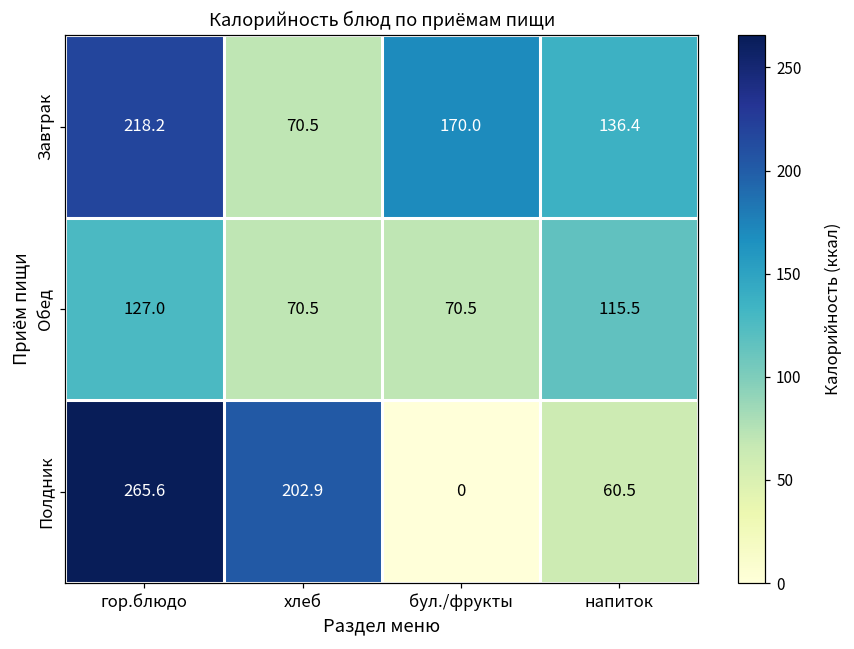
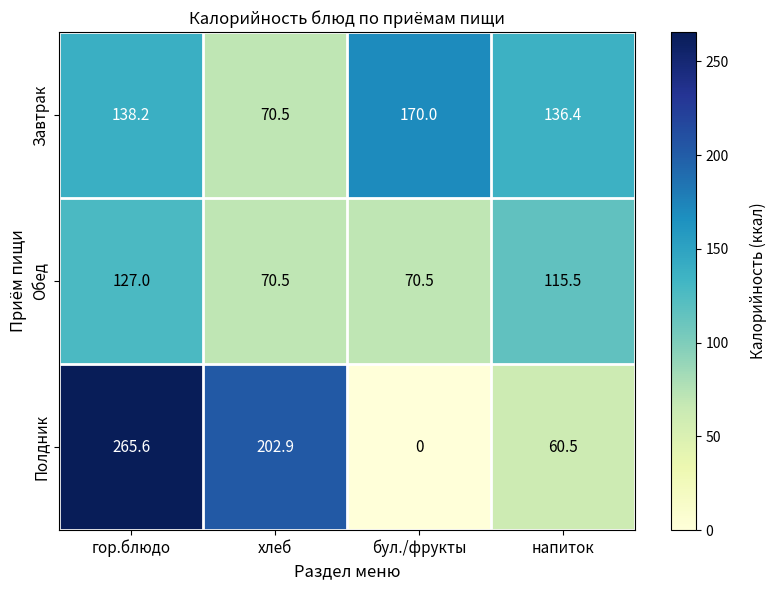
  {
    "Завтрак": {
-     "гор.блюдо": 218.2,
+     "гор.блюдо": 138.2,
      "хлеб": 70.5,
      "бул./фрукты": 170.0,
      "напиток": 136.4
    },
    "Обед": {
      "гор.блюдо": 127.0,
      "хлеб": 70.5,
      "бул./фрукты": 70.5,
      "напиток": 115.5
    },
    "Полдник": {
      "гор.блюдо": 265.6,
      "хлеб": 202.9,
      "бул./фрукты": 0,
      "напиток": 60.5
    }
  }
